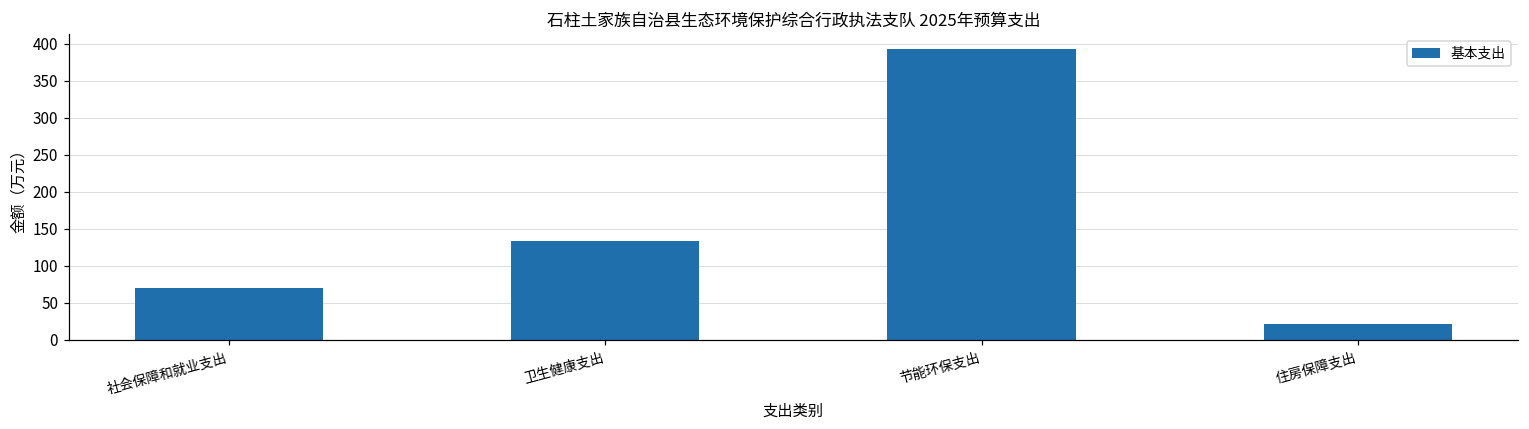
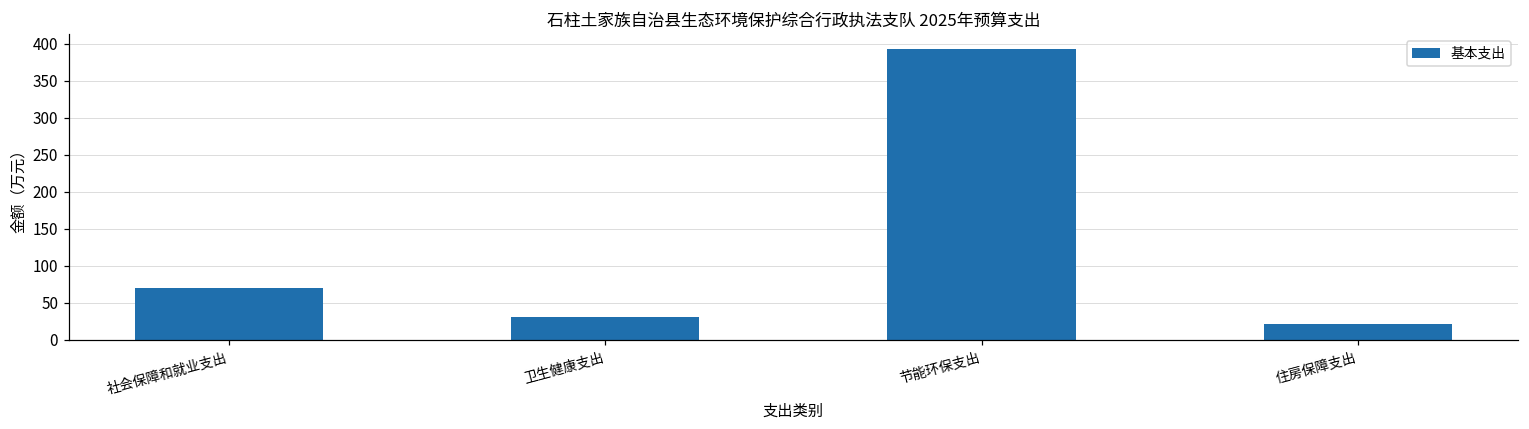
  {
    "社会保障和就业支出": 70,
-   "卫生健康支出": 130,
+   "卫生健康支出": 30,
    "节能环保支出": 390,
    "住房保障支出": 20
  }
